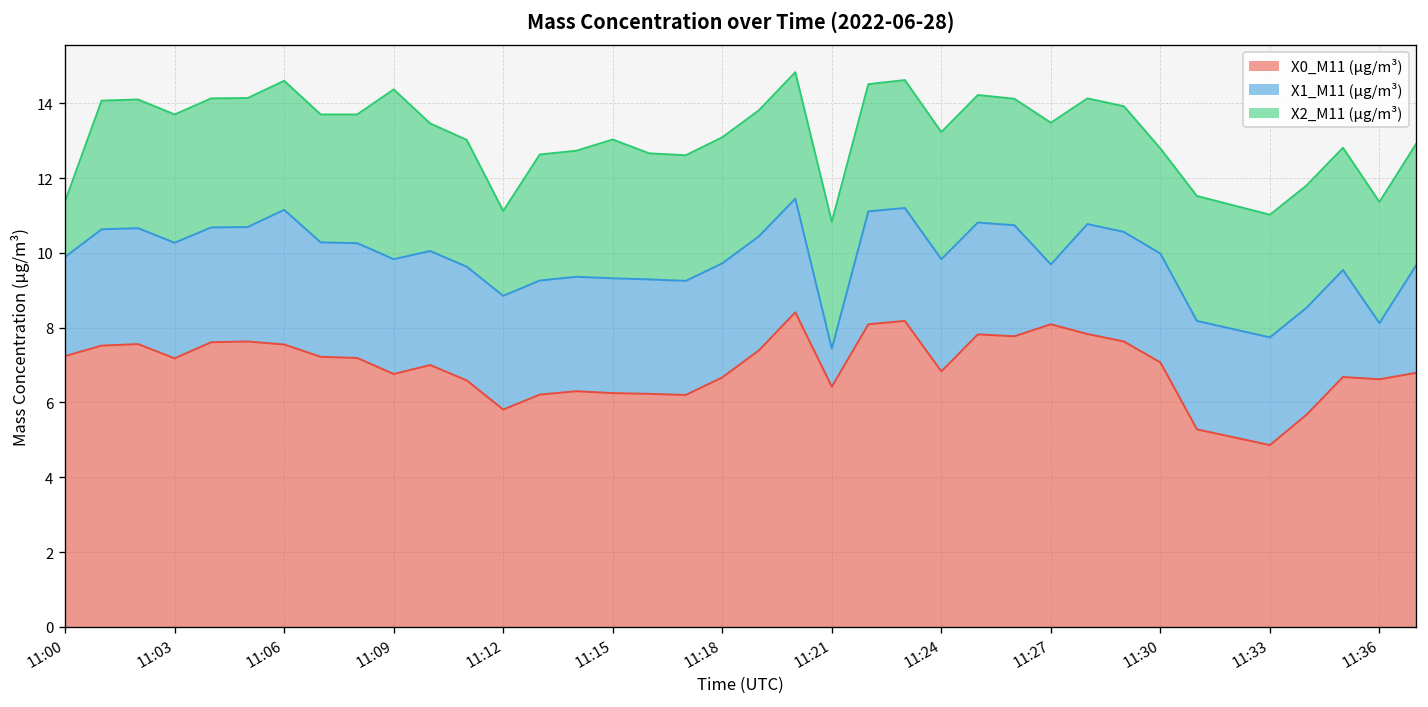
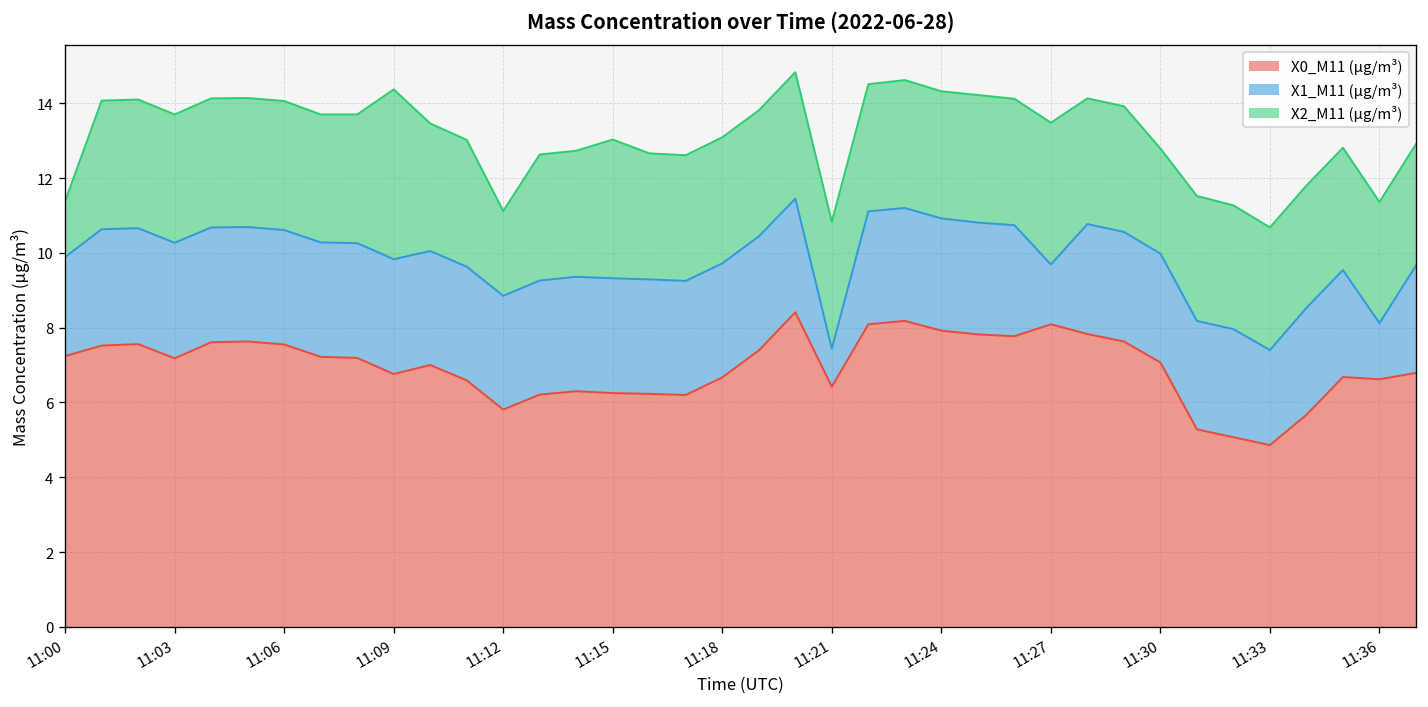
  {
    "X0_M11 (μg/m³)": {
      "11:00": 7.2,
      "11:03": 7.2,
      "11:06": 7.6,
      "11:09": 6.8,
      "11:12": 5.8,
      "11:15": 6.3,
      "11:18": 6.7,
      "11:21": 6.4,
-     "11:24": 6.8,
+     "11:24": 7.9,
      "11:27": 8.1,
      "11:30": 7.1,
      "11:33": 4.9,
      "11:36": 6.6
    },
    "X1_M11 (μg/m³)": {
      "11:00": 2.7,
      "11:03": 3.1,
-     "11:06": 3.6,
+     "11:06": 3.1,
      "11:09": 3.1,
      "11:12": 3.0,
      "11:15": 3.1,
      "11:18": 3.0,
      "11:21": 1.0,
      "11:24": 3.0,
      "11:27": 1.6,
      "11:30": 2.9,
-     "11:33": 2.9,
+     "11:33": 2.5,
      "11:36": 1.5
    },
    "X2_M11 (μg/m³)": {
      "11:00": 1.5,
      "11:03": 3.4,
      "11:06": 3.4,
      "11:09": 4.5,
      "11:12": 2.3,
      "11:15": 3.7,
      "11:18": 3.4,
      "11:21": 3.4,
      "11:24": 3.4,
      "11:27": 3.8,
      "11:30": 2.8,
      "11:33": 3.3,
      "11:36": 3.2
    }
  }
